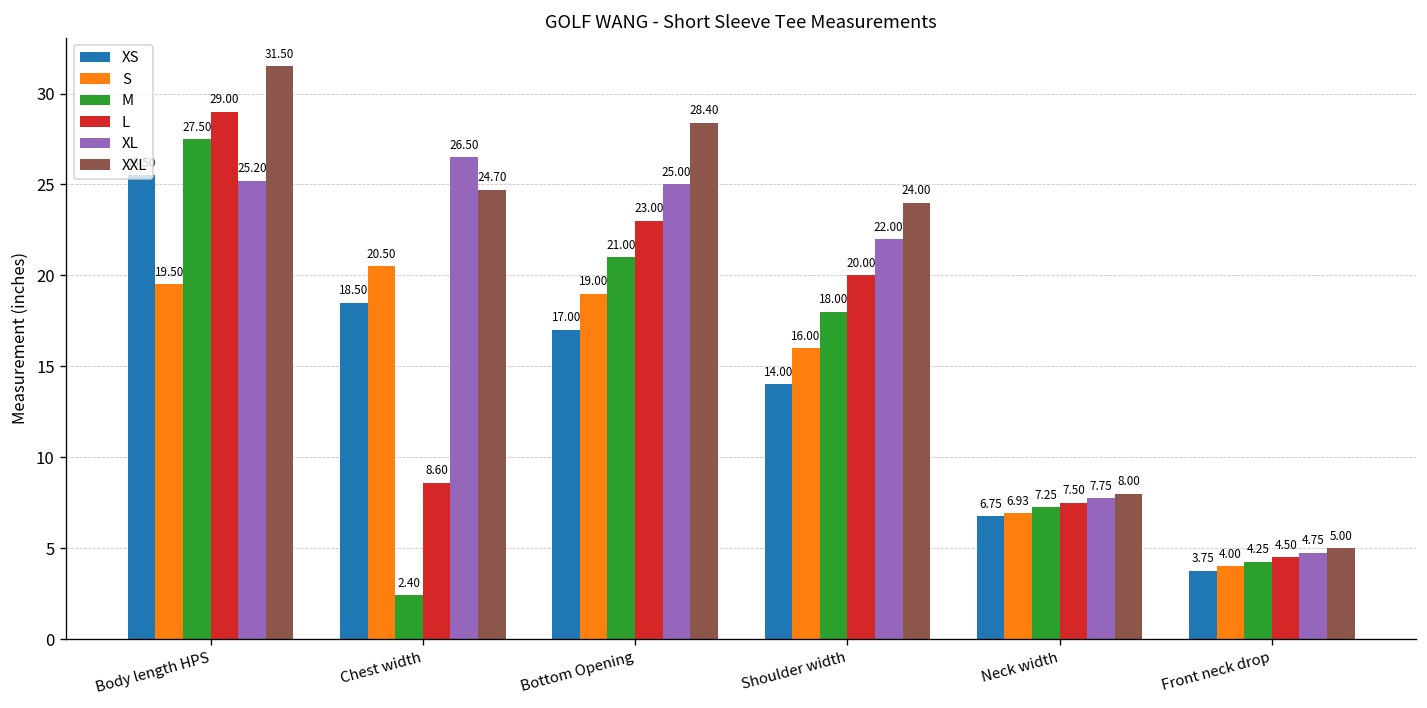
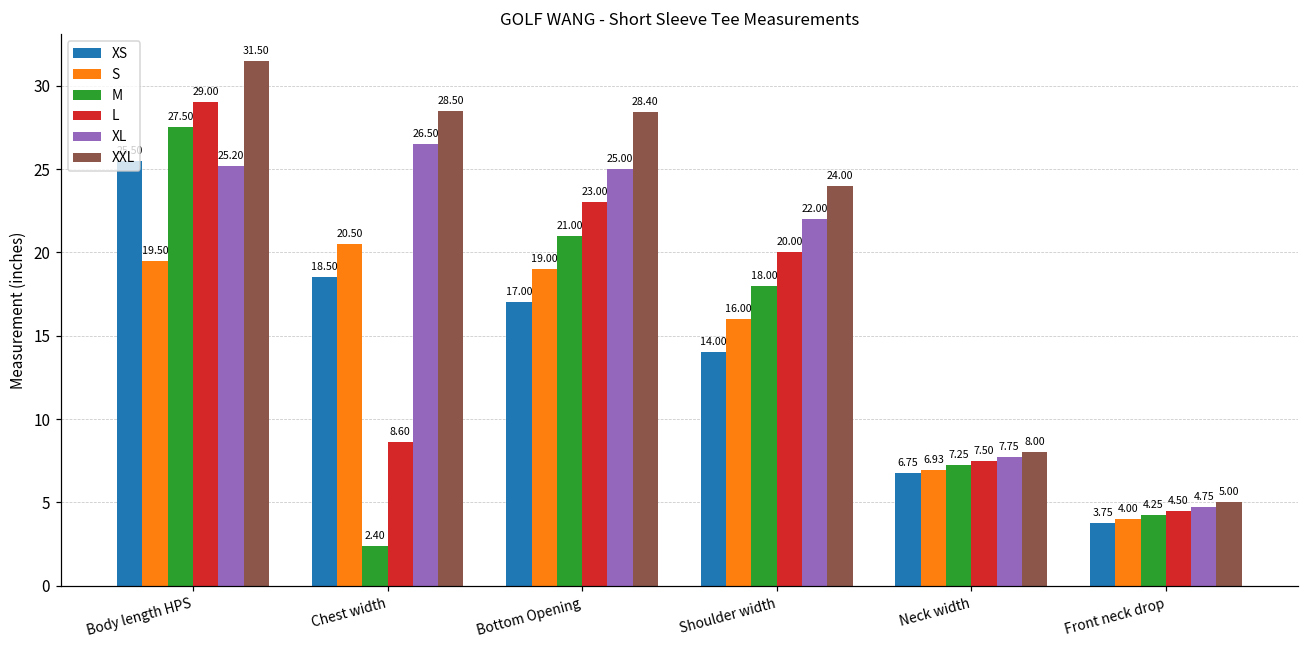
  {
    "XS": {
      "Chest width": 18.50,
      "Bottom Opening": 17.00,
      "Shoulder width": 14.00,
      "Neck width": 6.75,
      "Front neck drop": 3.75
    },
    "S": {
      "Body length HPS": 19.50,
      "Chest width": 20.50,
      "Bottom Opening": 19.00,
      "Shoulder width": 16.00,
      "Neck width": 6.93,
      "Front neck drop": 4.00
    },
    "M": {
      "Body length HPS": 27.50,
      "Chest width": 2.40,
      "Bottom Opening": 21.00,
      "Shoulder width": 18.00,
      "Neck width": 7.25,
      "Front neck drop": 4.25
    },
    "L": {
      "Body length HPS": 29.00,
      "Chest width": 8.60,
      "Bottom Opening": 23.00,
      "Shoulder width": 20.00,
      "Neck width": 7.50,
      "Front neck drop": 4.50
    },
    "XL": {
      "Body length HPS": 25.20,
      "Chest width": 26.50,
      "Bottom Opening": 25.00,
      "Shoulder width": 22.00,
      "Neck width": 7.75,
      "Front neck drop": 4.75
    },
    "XXL": {
      "Body length HPS": 31.50,
-     "Chest width": 24.70,
+     "Chest width": 28.50,
      "Bottom Opening": 28.40,
      "Shoulder width": 24.00,
      "Neck width": 8.00,
      "Front neck drop": 5.00
    }
  }
